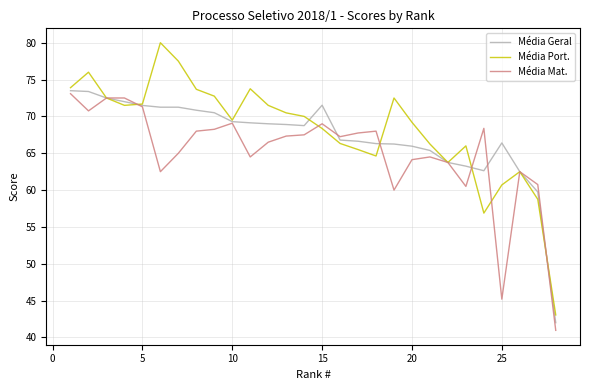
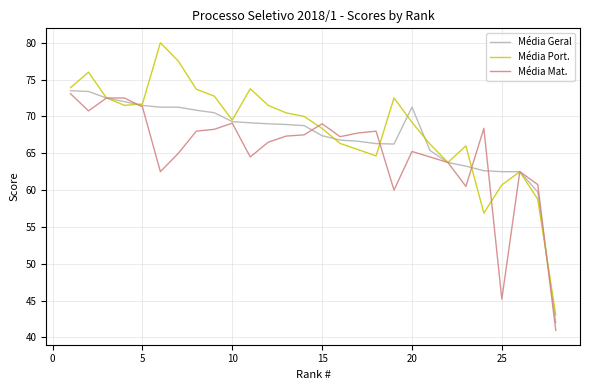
  {
    "Média Geral": {
-     "15": 72,
-     "20": 66,
-     "25": 66
+     "15": 67,
+     "20": 71,
+     "25": 63
    },
    "Média Port.": {
      "15": 68,
      "20": 69,
      "25": 61
    },
    "Média Mat.": {
      "15": 69,
-     "20": 64,
+     "20": 65,
      "25": 45
    }
  }
